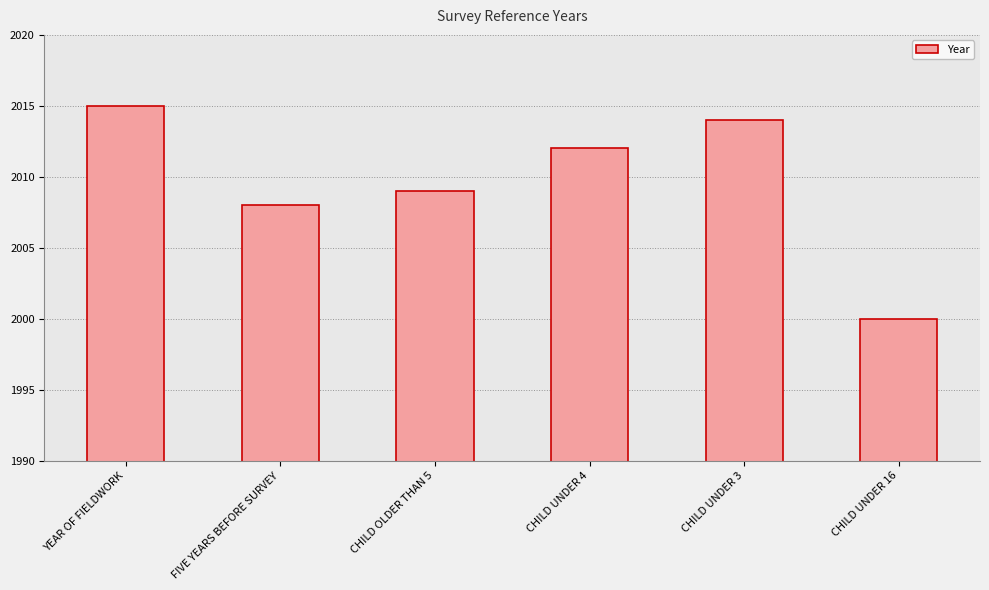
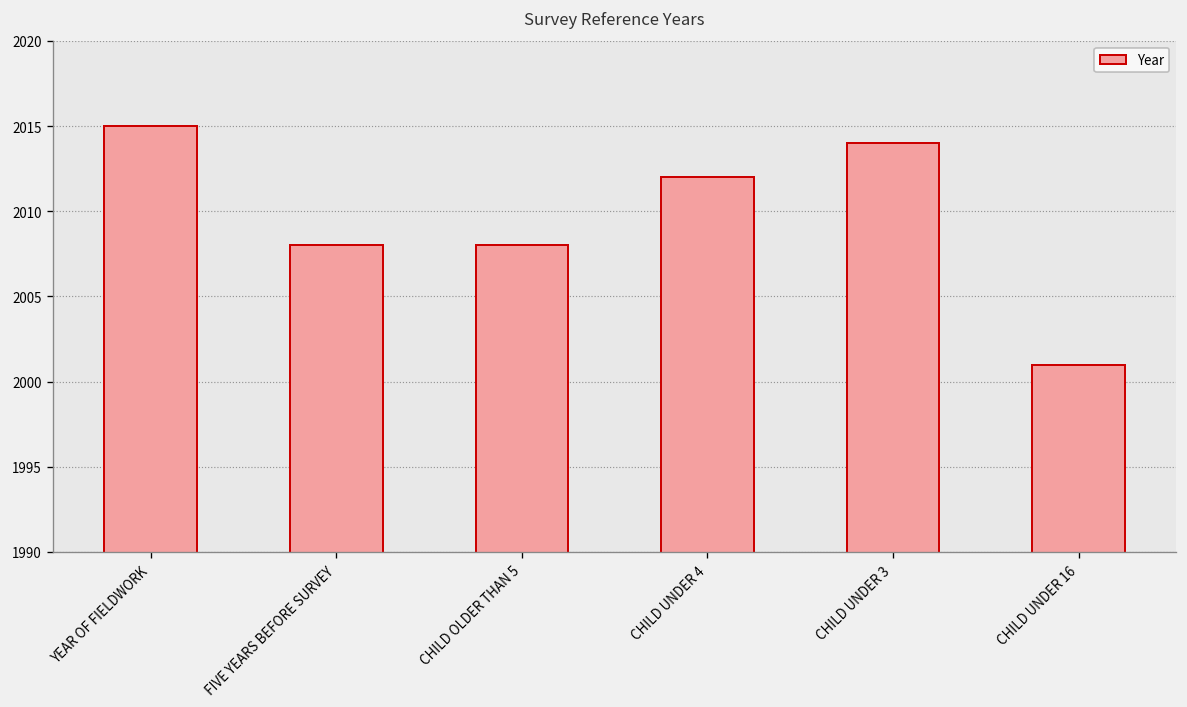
  {
    "YEAR OF FIELDWORK": 2015,
    "FIVE YEARS BEFORE SURVEY": 2008,
-   "CHILD OLDER THAN 5": 2009,
+   "CHILD OLDER THAN 5": 2008,
    "CHILD UNDER 4": 2012,
    "CHILD UNDER 3": 2014,
-   "CHILD UNDER 16": 2000
+   "CHILD UNDER 16": 2001
  }
